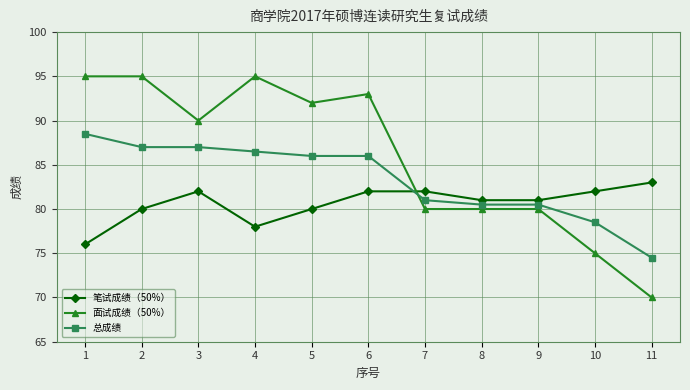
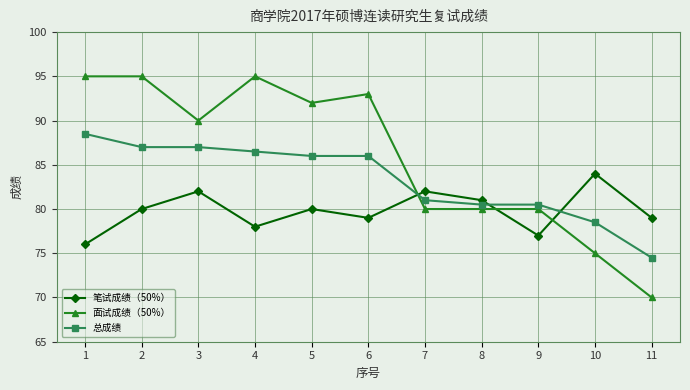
  {
    "笔试成绩（50%）": {
      "1": 76,
      "2": 80,
      "3": 82,
      "4": 78,
      "5": 80,
-     "6": 82,
+     "6": 79,
      "7": 82,
      "8": 81,
-     "9": 81,
-     "10": 82,
-     "11": 83
+     "9": 77,
+     "10": 84,
+     "11": 79
    }
  }
